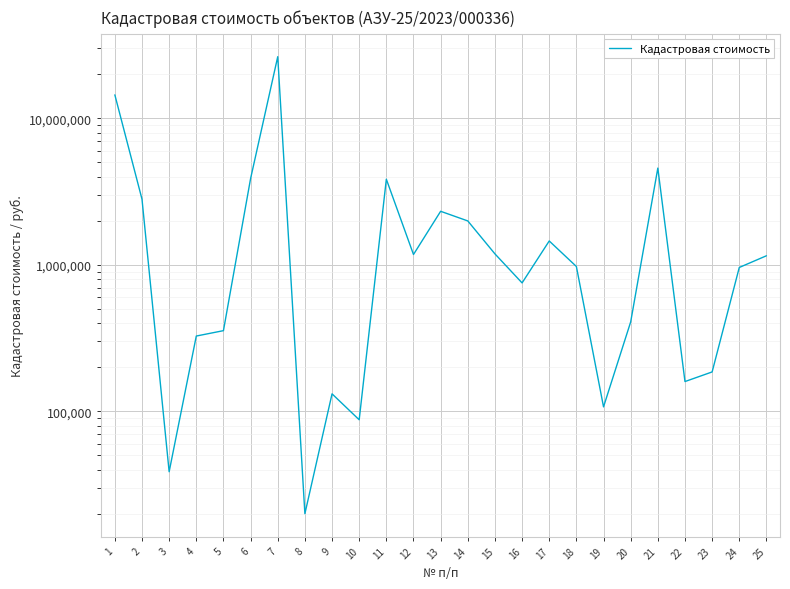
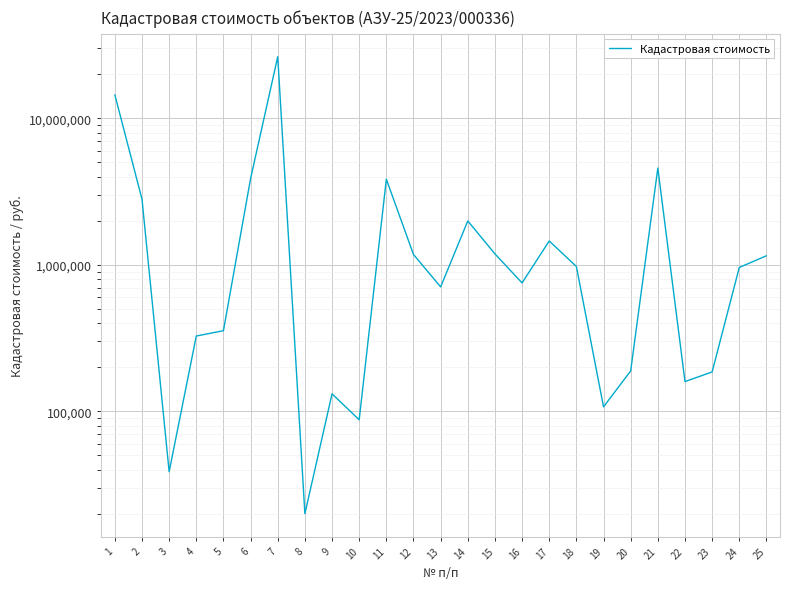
  {
    "1": "14,000,000",
    "2": "2,800,000",
    "3": "39,000",
    "4": "330,000",
    "5": "360,000",
    "6": "3,900,000",
    "7": "26,000,000",
    "8": "20,000",
    "9": "130,000",
    "10": "90,000",
    "11": "3,800,000",
    "12": "1,200,000",
-   "13": "2,300,000",
+   "13": "700,000",
    "14": "2,000,000",
    "15": "1,200,000",
    "16": "800,000",
    "17": "1,500,000",
    "18": "1,000,000",
    "19": "110,000",
-   "20": "410,000",
+   "20": "190,000",
    "21": "4,600,000",
    "22": "160,000",
    "23": "190,000",
    "24": "1,000,000",
    "25": "1,200,000"
  }
